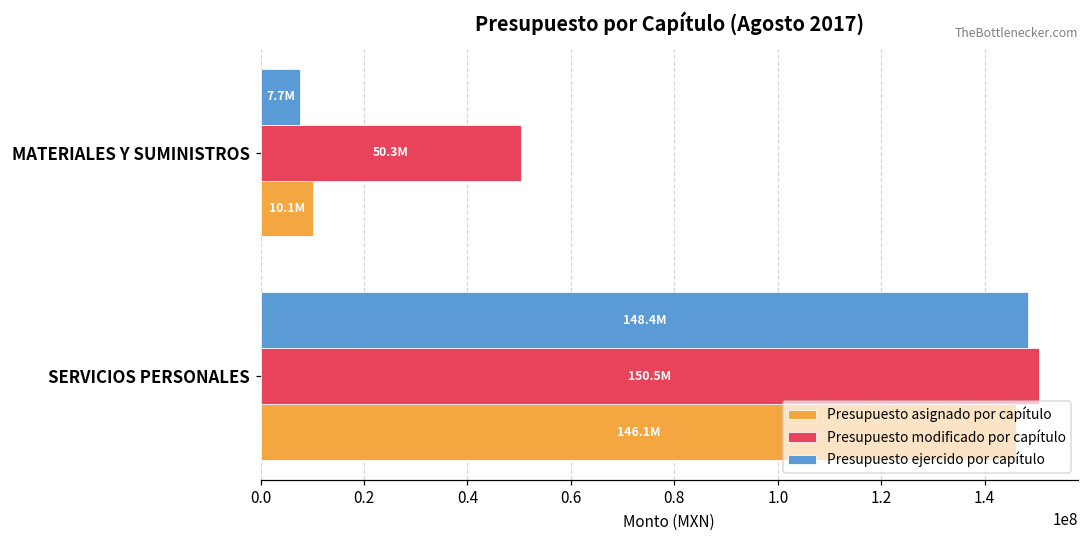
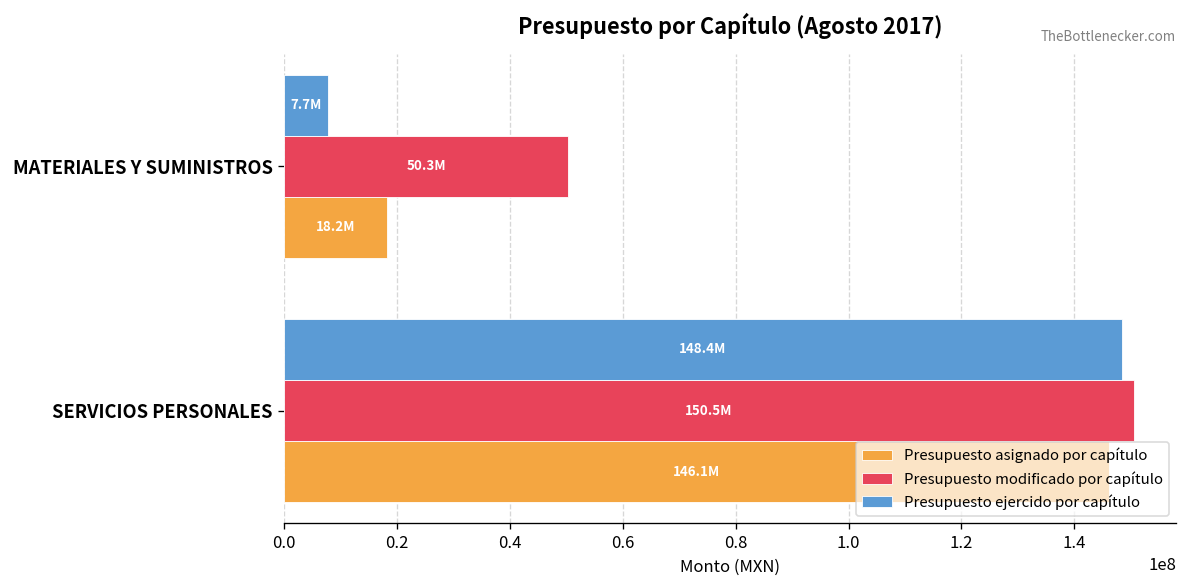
  {
    "Presupuesto asignado por capítulo": {
-     "MATERIALES Y SUMINISTROS": "10.1M"
+     "MATERIALES Y SUMINISTROS": "18.2M"
    },
    "Presupuesto modificado por capítulo": {
      "MATERIALES Y SUMINISTROS": "50.3M",
      "SERVICIOS PERSONALES": "150.5M"
    },
    "Presupuesto ejercido por capítulo": {
      "MATERIALES Y SUMINISTROS": "7.7M",
      "SERVICIOS PERSONALES": "148.4M"
    }
  }
